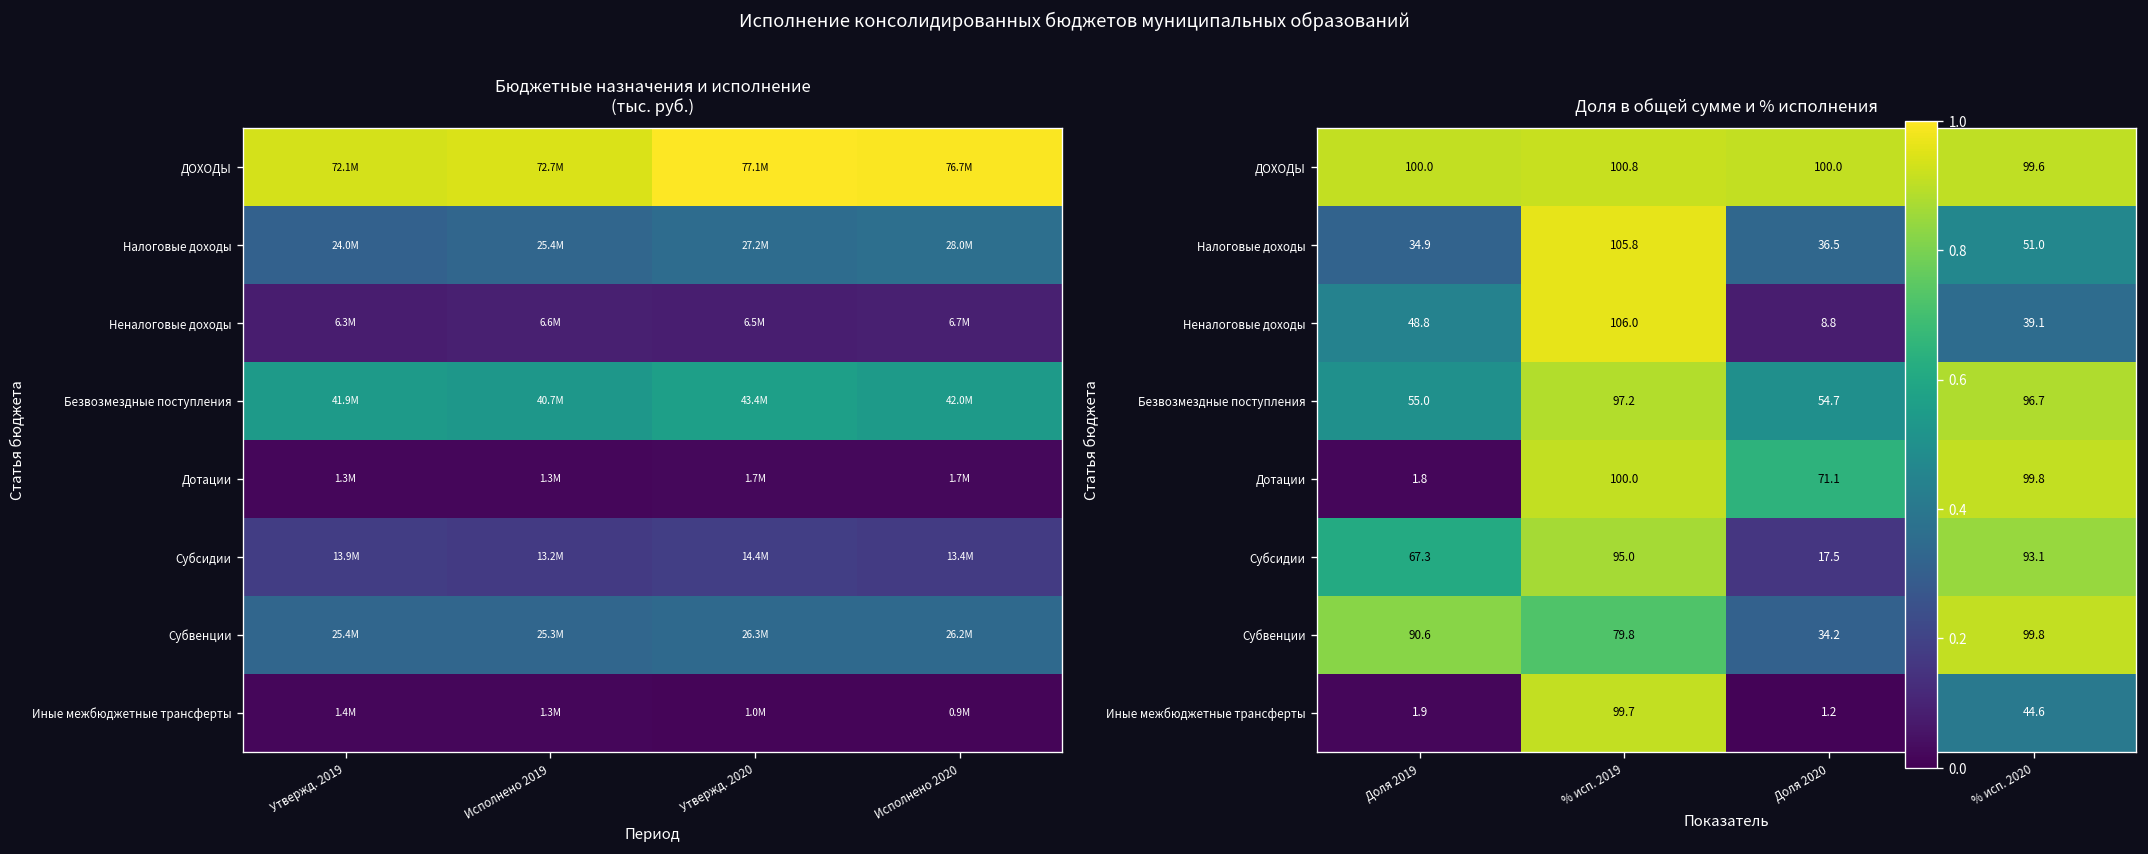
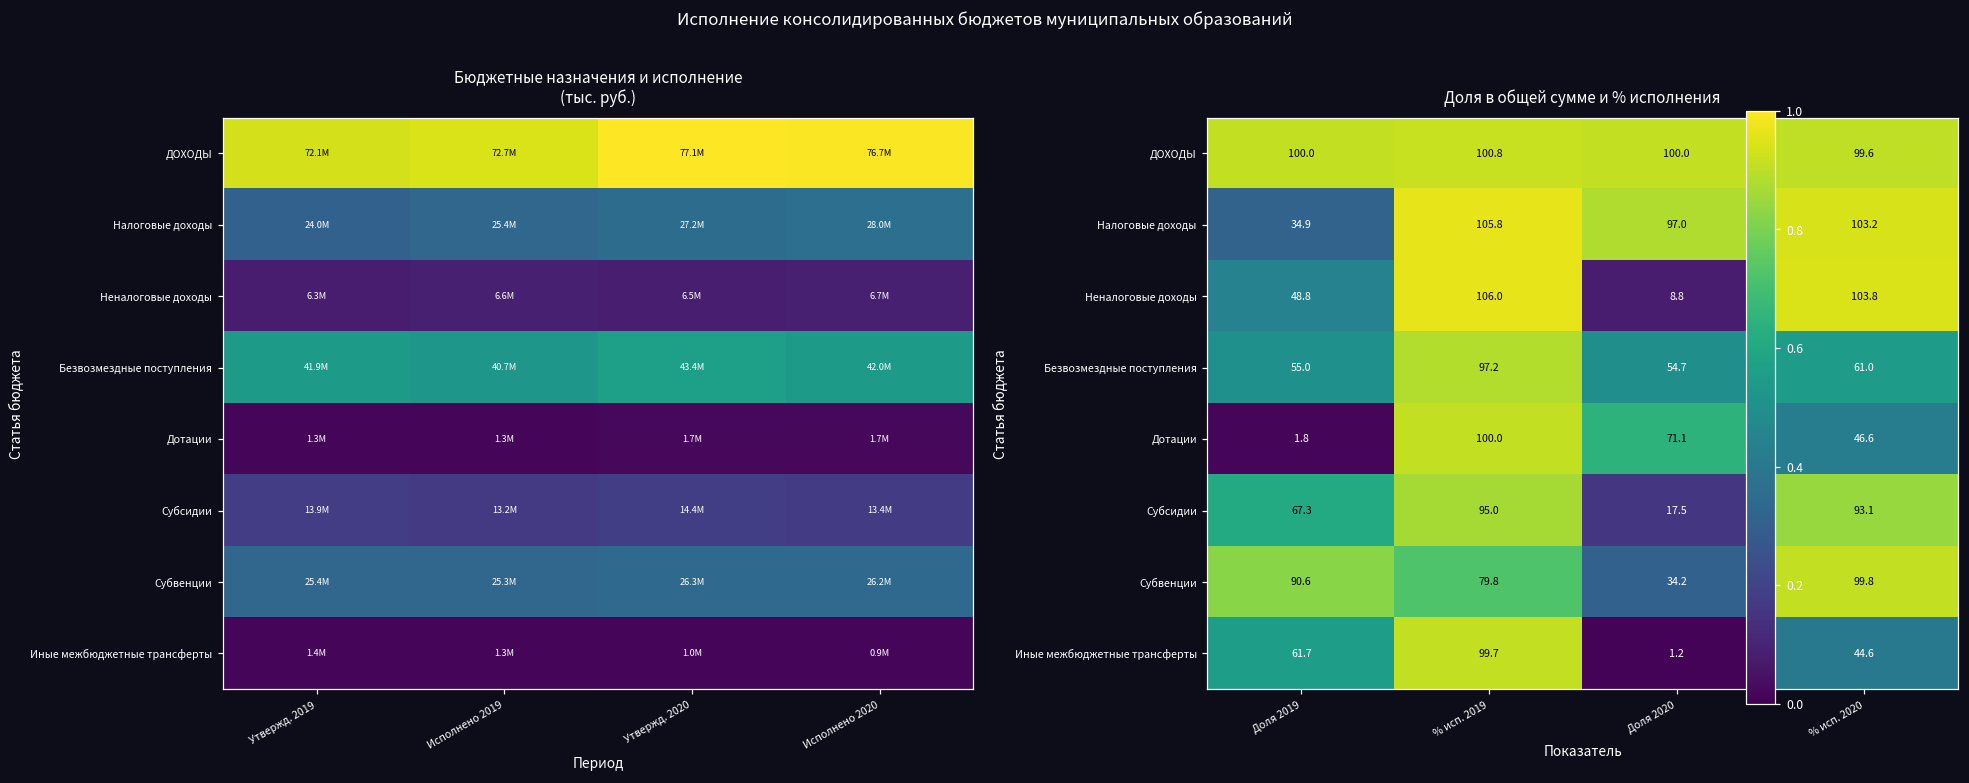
  {
    "Бюджетные назначения и исполнение (тыс. руб.)": {
      "ДОХОДЫ": {
        "Утвержд. 2019": "72.1M",
        "Исполнено 2019": "72.7M",
        "Утвержд. 2020": "77.1M",
        "Исполнено 2020": "76.7M"
      },
      "Налоговые доходы": {
        "Утвержд. 2019": "24.0M",
        "Исполнено 2019": "25.4M",
        "Утвержд. 2020": "27.2M",
        "Исполнено 2020": "28.0M"
      },
      "Неналоговые доходы": {
        "Утвержд. 2019": "6.3M",
        "Исполнено 2019": "6.6M",
        "Утвержд. 2020": "6.5M",
        "Исполнено 2020": "6.7M"
      },
      "Безвозмездные поступления": {
        "Утвержд. 2019": "41.9M",
        "Исполнено 2019": "40.7M",
        "Утвержд. 2020": "43.4M",
        "Исполнено 2020": "42.0M"
      },
      "Дотации": {
        "Утвержд. 2019": "1.3M",
        "Исполнено 2019": "1.3M",
        "Утвержд. 2020": "1.7M",
        "Исполнено 2020": "1.7M"
      },
      "Субсидии": {
        "Утвержд. 2019": "13.9M",
        "Исполнено 2019": "13.2M",
        "Утвержд. 2020": "14.4M",
        "Исполнено 2020": "13.4M"
      },
      "Субвенции": {
        "Утвержд. 2019": "25.4M",
        "Исполнено 2019": "25.3M",
        "Утвержд. 2020": "26.3M",
        "Исполнено 2020": "26.2M"
      },
      "Иные межбюджетные трансферты": {
        "Утвержд. 2019": "1.4M",
        "Исполнено 2019": "1.3M",
        "Утвержд. 2020": "1.0M",
        "Исполнено 2020": "0.9M"
      }
    },
    "Доля в общей сумме и % исполнения": {
      "ДОХОДЫ": {
        "Доля 2019": "100.0",
        "% исп. 2019": "100.8",
        "Доля 2020": "100.0",
        "% исп. 2020": "99.6"
      },
      "Налоговые доходы": {
        "Доля 2019": "34.9",
        "% исп. 2019": "105.8",
-       "Доля 2020": "36.5",
-       "% исп. 2020": "51.0"
+       "Доля 2020": "97.0",
+       "% исп. 2020": "103.2"
      },
      "Неналоговые доходы": {
        "Доля 2019": "48.8",
        "% исп. 2019": "106.0",
        "Доля 2020": "8.8",
-       "% исп. 2020": "39.1"
+       "% исп. 2020": "103.8"
      },
      "Безвозмездные поступления": {
        "Доля 2019": "55.0",
        "% исп. 2019": "97.2",
        "Доля 2020": "54.7",
-       "% исп. 2020": "96.7"
+       "% исп. 2020": "61.0"
      },
      "Дотации": {
        "Доля 2019": "1.8",
        "% исп. 2019": "100.0",
        "Доля 2020": "71.1",
-       "% исп. 2020": "99.8"
+       "% исп. 2020": "46.6"
      },
      "Субсидии": {
        "Доля 2019": "67.3",
        "% исп. 2019": "95.0",
        "Доля 2020": "17.5",
        "% исп. 2020": "93.1"
      },
      "Субвенции": {
        "Доля 2019": "90.6",
        "% исп. 2019": "79.8",
        "Доля 2020": "34.2",
        "% исп. 2020": "99.8"
      },
      "Иные межбюджетные трансферты": {
-       "Доля 2019": "1.9",
+       "Доля 2019": "61.7",
        "% исп. 2019": "99.7",
        "Доля 2020": "1.2",
        "% исп. 2020": "44.6"
      }
    }
  }
